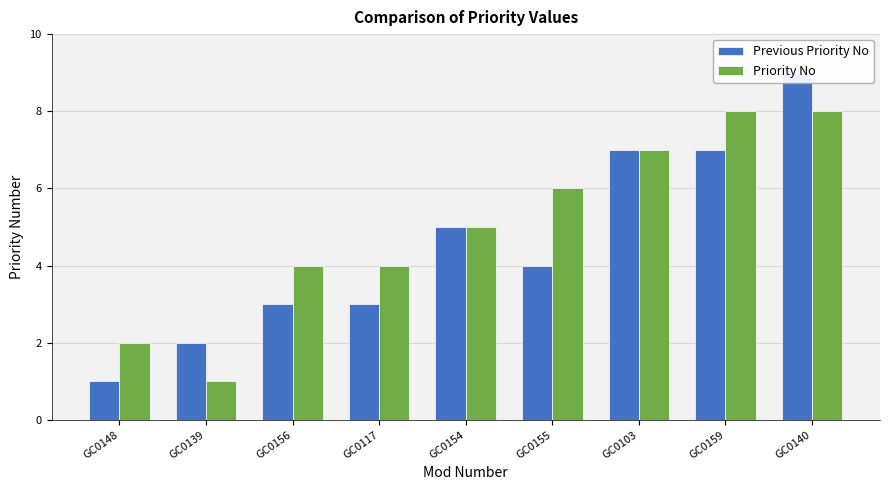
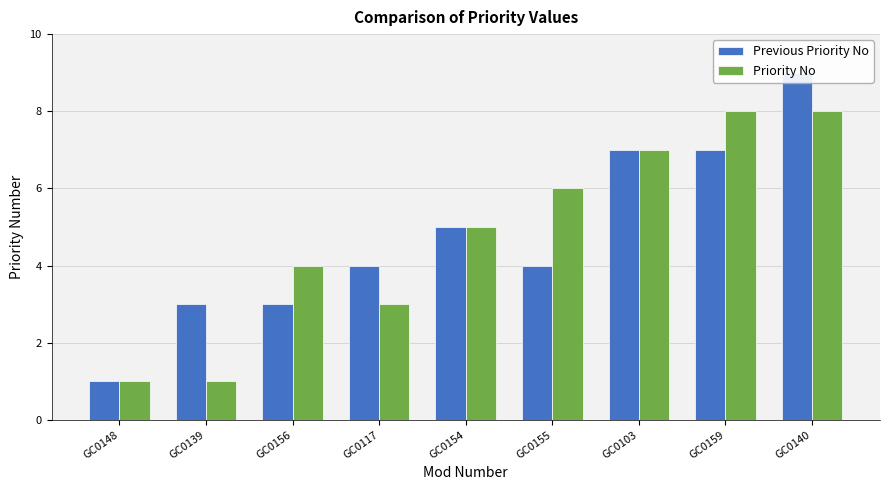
  {
    "Previous Priority No": {
      "GC0148": 1,
-     "GC0139": 2,
+     "GC0139": 3,
      "GC0156": 3,
-     "GC0117": 3,
+     "GC0117": 4,
      "GC0154": 5,
      "GC0155": 4,
      "GC0103": 7,
      "GC0159": 7
    },
    "Priority No": {
-     "GC0148": 2,
+     "GC0148": 1,
      "GC0139": 1,
      "GC0156": 4,
-     "GC0117": 4,
+     "GC0117": 3,
      "GC0154": 5,
      "GC0155": 6,
      "GC0103": 7,
      "GC0159": 8,
      "GC0140": 8
    }
  }
